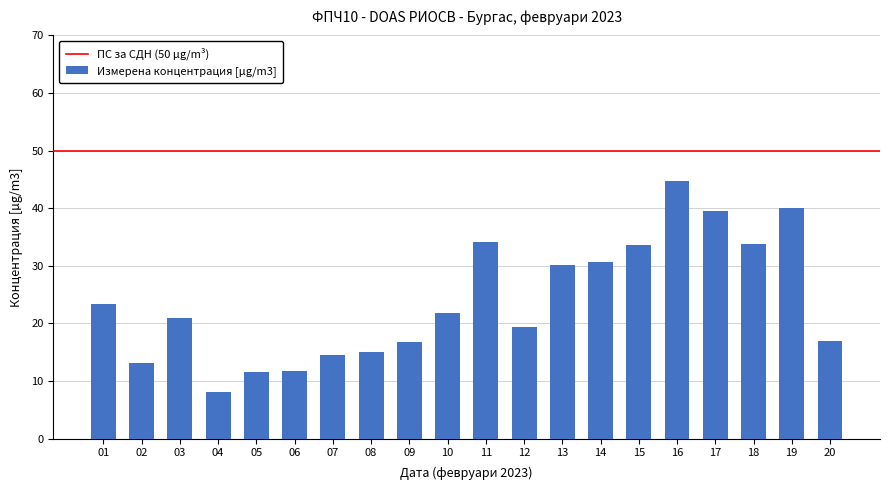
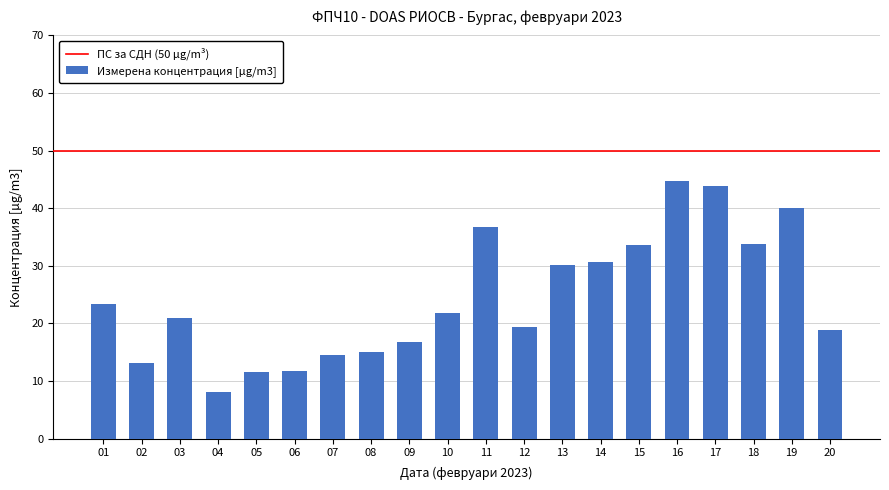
  {
    "01": 23,
    "02": 13,
    "03": 21,
    "04": 8,
    "05": 12,
    "06": 12,
    "07": 15,
    "08": 15,
    "09": 17,
    "10": 22,
-   "11": 34,
+   "11": 37,
    "12": 19,
    "13": 30,
    "14": 31,
    "15": 34,
    "16": 45,
-   "17": 40,
+   "17": 44,
    "18": 34,
    "19": 40,
-   "20": 17
+   "20": 19
  }
